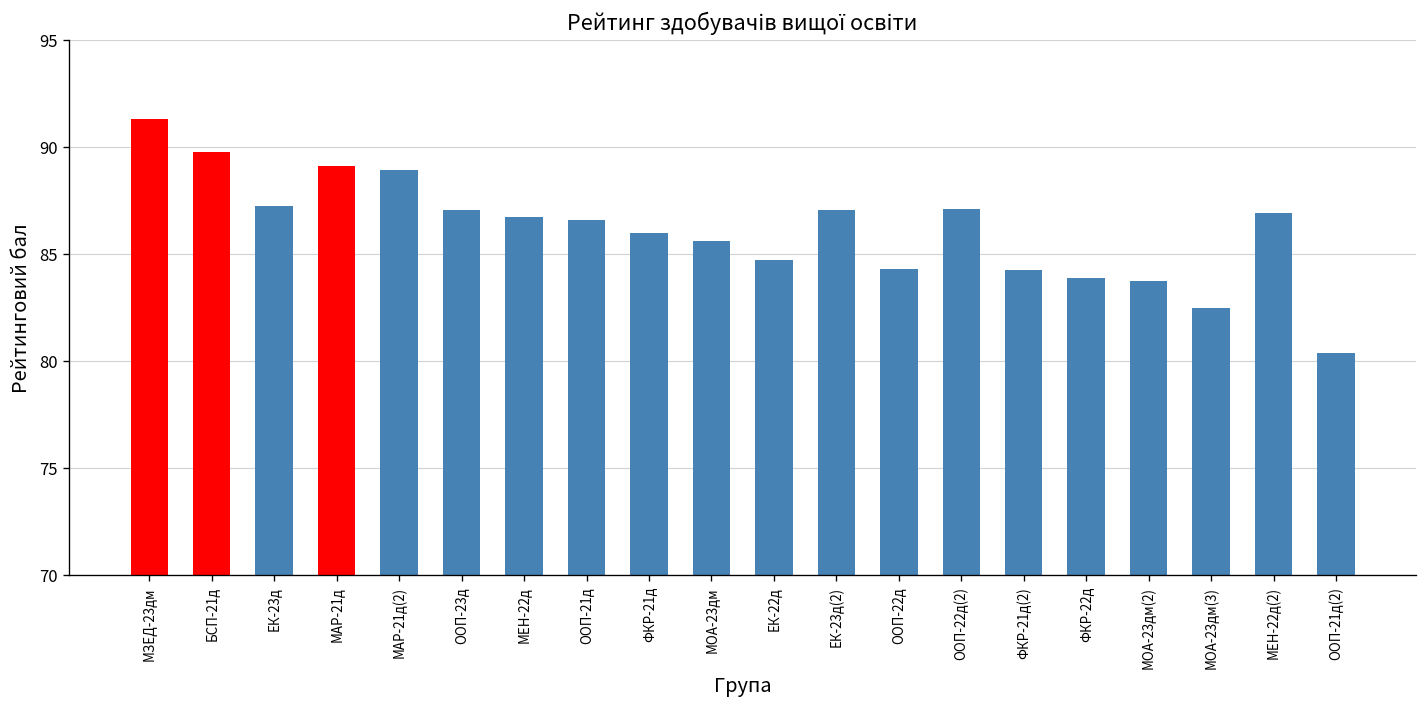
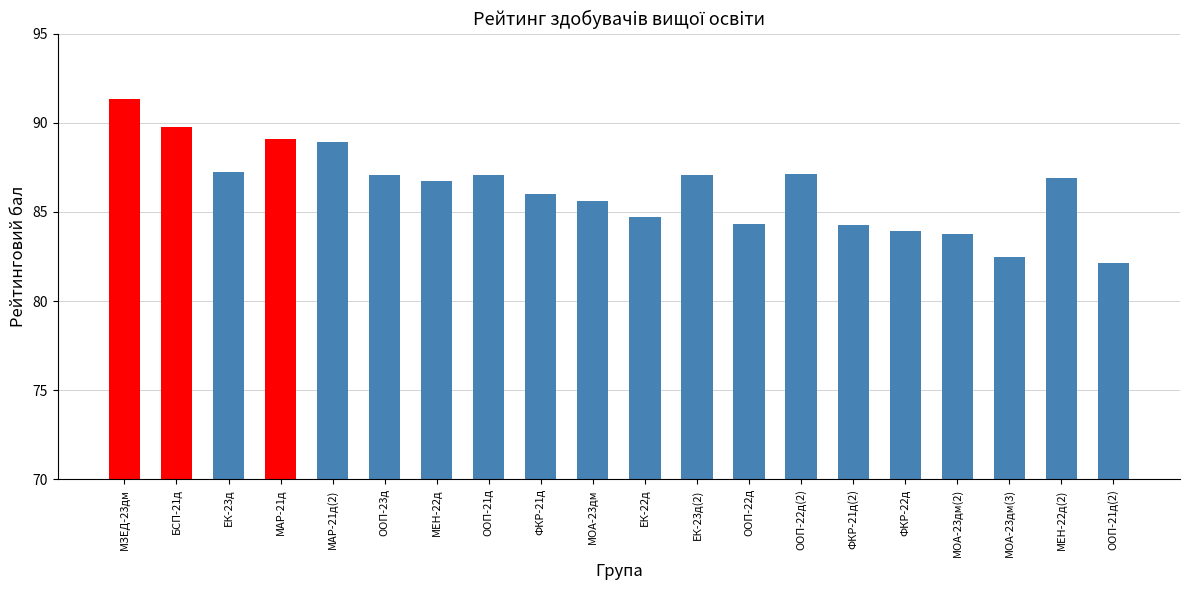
  {
    "МЗЕД-23дм": 91.3,
    "БСП-21д": 89.8,
    "ЕК-23д": 87.3,
    "МАР-21д": 89.1,
    "МАР-21д(2)": 88.9,
    "ООП-23д": 87.1,
    "МЕН-22д": 86.7,
-   "ООП-21д": 86.6,
+   "ООП-21д": 87.1,
    "ФКР-21д": 86.0,
    "МОА-23дм": 85.6,
    "ЕК-22д": 84.7,
    "ЕК-23д(2)": 87.1,
    "ООП-22д": 84.3,
    "ООП-22д(2)": 87.1,
    "ФКР-21д(2)": 84.3,
    "ФКР-22д": 83.9,
    "МОА-23дм(2)": 83.8,
    "МОА-23дм(3)": 82.5,
    "МЕН-22д(2)": 86.9,
-   "ООП-21д(2)": 80.4
+   "ООП-21д(2)": 82.1
  }
